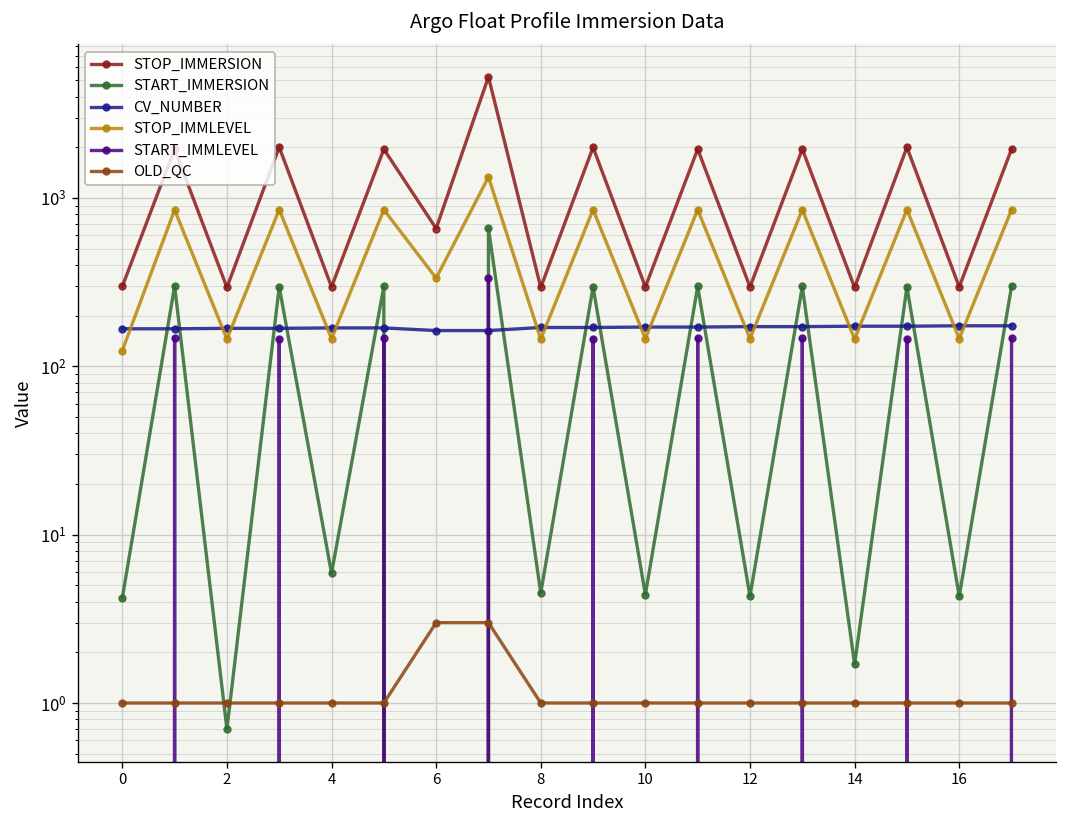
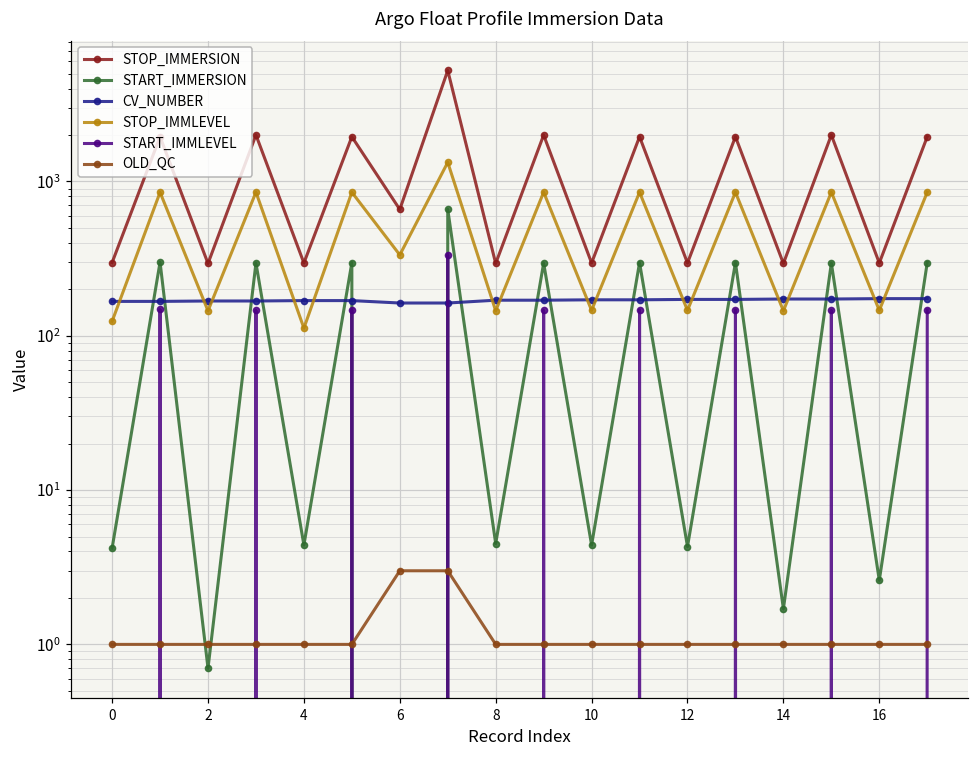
  {
    "START_IMMERSION": {
      "0": 4.2,
      "2": 0.7,
-     "4": 5.9,
+     "4": 4.4,
      "8": 4.5,
      "10": 4.4,
      "12": 4.3,
      "14": 1.7,
-     "16": 4.3
+     "16": 2.6
    },
    "STOP_IMMLEVEL": {
      "0": 120,
      "2": 150,
-     "4": 150,
+     "4": 110,
      "6": 330,
      "8": 150,
      "10": 150,
      "12": 150,
      "14": 150,
      "16": 150
    }
  }
